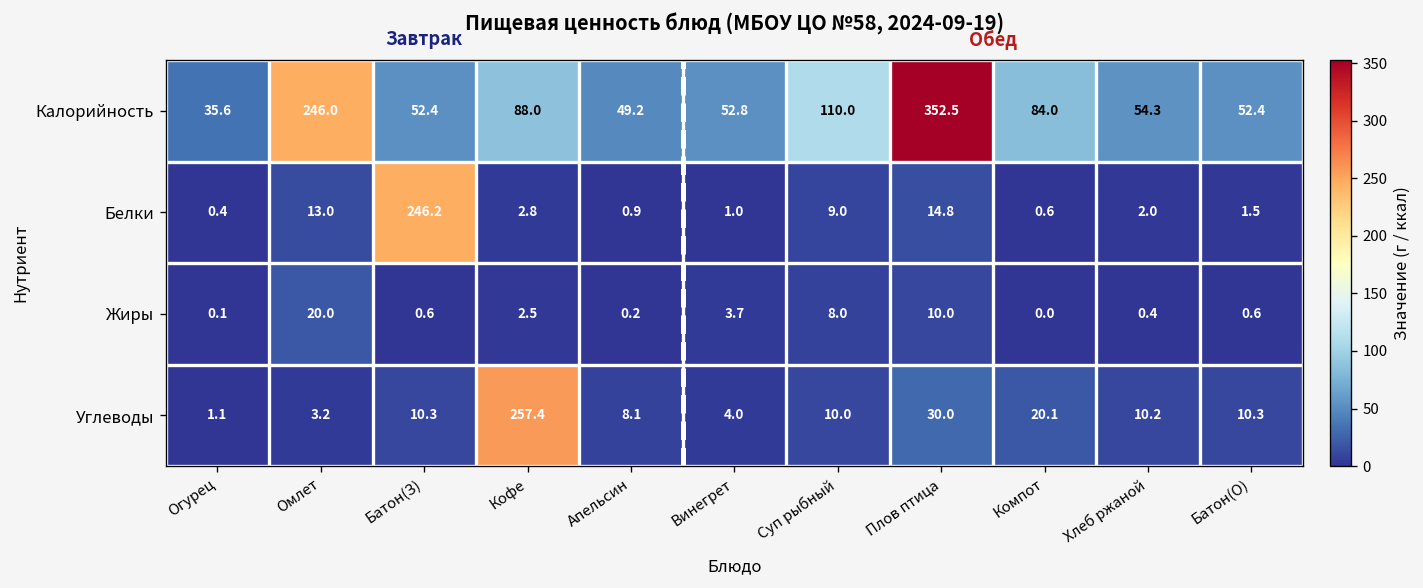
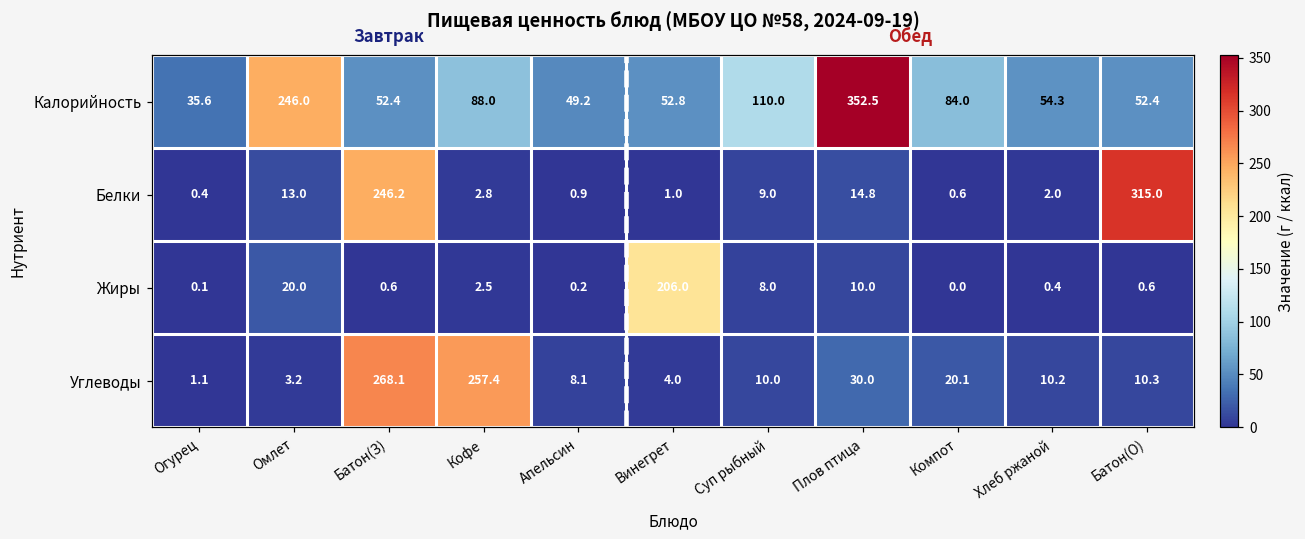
  {
    "Калорийность": {
      "Огурец": 35.6,
      "Омлет": 246.0,
      "Батон(З)": 52.4,
      "Кофе": 88.0,
      "Апельсин": 49.2,
      "Винегрет": 52.8,
      "Суп рыбный": 110.0,
      "Плов птица": 352.5,
      "Компот": 84.0,
      "Хлеб ржаной": 54.3,
      "Батон(О)": 52.4
    },
    "Белки": {
      "Огурец": 0.4,
      "Омлет": 13.0,
      "Батон(З)": 246.2,
      "Кофе": 2.8,
      "Апельсин": 0.9,
      "Винегрет": 1.0,
      "Суп рыбный": 9.0,
      "Плов птица": 14.8,
      "Компот": 0.6,
      "Хлеб ржаной": 2.0,
-     "Батон(О)": 1.5
+     "Батон(О)": 315.0
    },
    "Жиры": {
      "Огурец": 0.1,
      "Омлет": 20.0,
      "Батон(З)": 0.6,
      "Кофе": 2.5,
      "Апельсин": 0.2,
-     "Винегрет": 3.7,
+     "Винегрет": 206.0,
      "Суп рыбный": 8.0,
      "Плов птица": 10.0,
      "Компот": 0.0,
      "Хлеб ржаной": 0.4,
      "Батон(О)": 0.6
    },
    "Углеводы": {
      "Огурец": 1.1,
      "Омлет": 3.2,
-     "Батон(З)": 10.3,
+     "Батон(З)": 268.1,
      "Кофе": 257.4,
      "Апельсин": 8.1,
      "Винегрет": 4.0,
      "Суп рыбный": 10.0,
      "Плов птица": 30.0,
      "Компот": 20.1,
      "Хлеб ржаной": 10.2,
      "Батон(О)": 10.3
    }
  }
